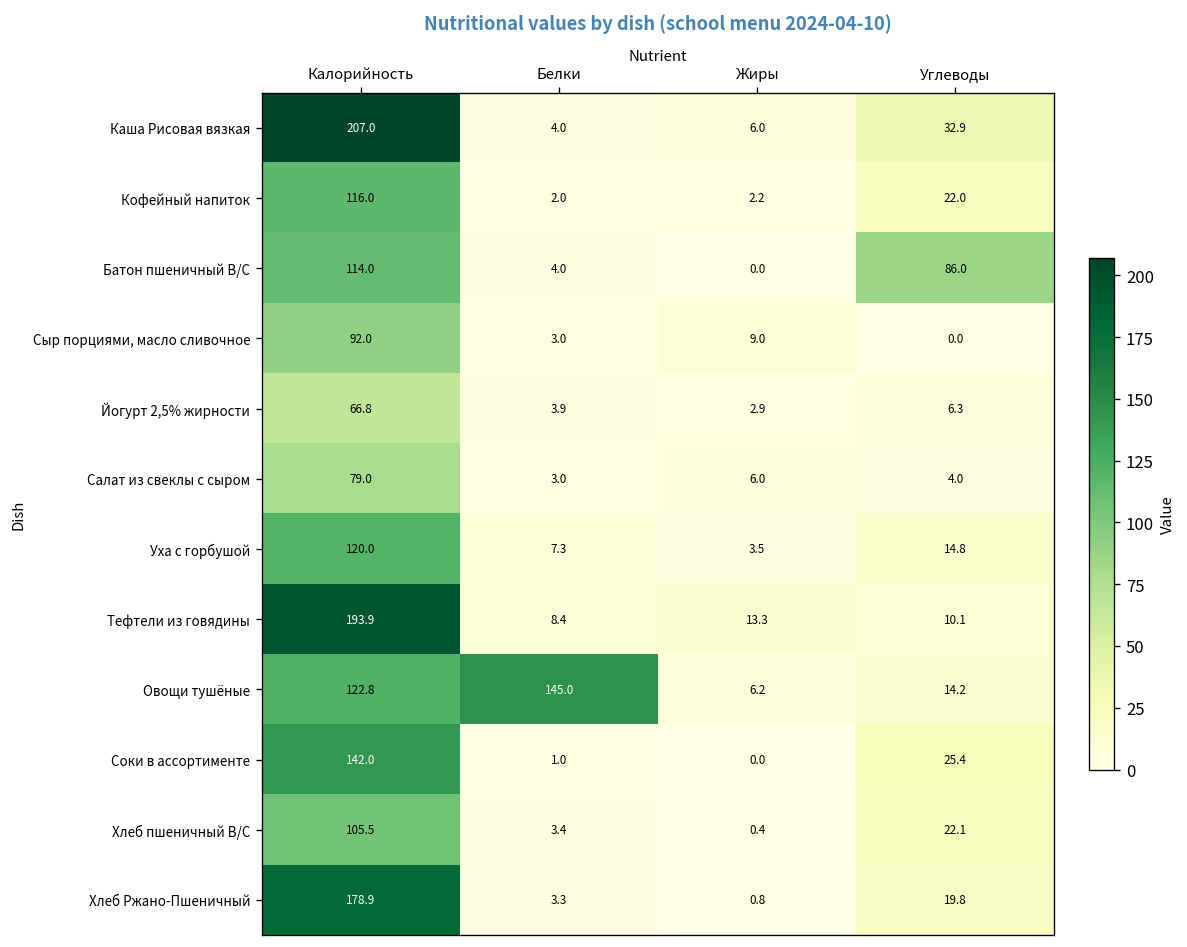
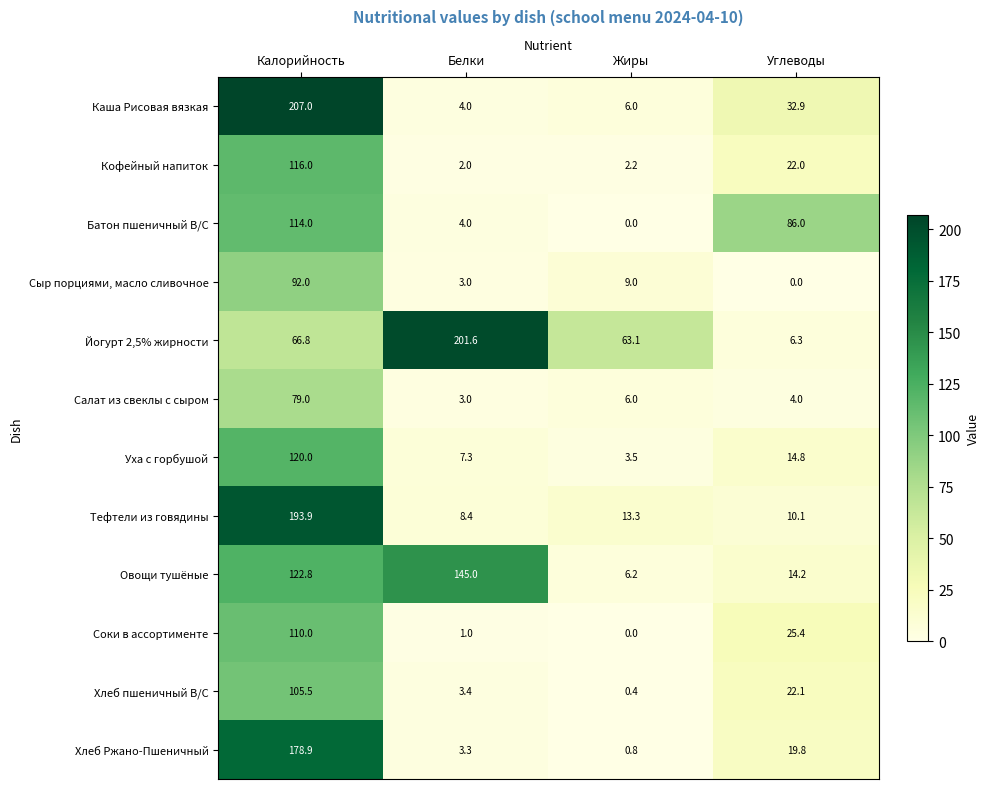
  {
    "Каша Рисовая вязкая": {
      "Калорийность": 207.0,
      "Белки": 4.0,
      "Жиры": 6.0,
      "Углеводы": 32.9
    },
    "Кофейный напиток": {
      "Калорийность": 116.0,
      "Белки": 2.0,
      "Жиры": 2.2,
      "Углеводы": 22.0
    },
    "Батон пшеничный В/С": {
      "Калорийность": 114.0,
      "Белки": 4.0,
      "Жиры": 0.0,
      "Углеводы": 86.0
    },
    "Сыр порциями, масло сливочное": {
      "Калорийность": 92.0,
      "Белки": 3.0,
      "Жиры": 9.0,
      "Углеводы": 0.0
    },
    "Йогурт 2,5% жирности": {
      "Калорийность": 66.8,
-     "Белки": 3.9,
-     "Жиры": 2.9,
+     "Белки": 201.6,
+     "Жиры": 63.1,
      "Углеводы": 6.3
    },
    "Салат из свеклы с сыром": {
      "Калорийность": 79.0,
      "Белки": 3.0,
      "Жиры": 6.0,
      "Углеводы": 4.0
    },
    "Уха с горбушой": {
      "Калорийность": 120.0,
      "Белки": 7.3,
      "Жиры": 3.5,
      "Углеводы": 14.8
    },
    "Тефтели из говядины": {
      "Калорийность": 193.9,
      "Белки": 8.4,
      "Жиры": 13.3,
      "Углеводы": 10.1
    },
    "Овощи тушёные": {
      "Калорийность": 122.8,
      "Белки": 145.0,
      "Жиры": 6.2,
      "Углеводы": 14.2
    },
    "Соки в ассортименте": {
-     "Калорийность": 142.0,
+     "Калорийность": 110.0,
      "Белки": 1.0,
      "Жиры": 0.0,
      "Углеводы": 25.4
    },
    "Хлеб пшеничный В/С": {
      "Калорийность": 105.5,
      "Белки": 3.4,
      "Жиры": 0.4,
      "Углеводы": 22.1
    },
    "Хлеб Ржано-Пшеничный": {
      "Калорийность": 178.9,
      "Белки": 3.3,
      "Жиры": 0.8,
      "Углеводы": 19.8
    }
  }
